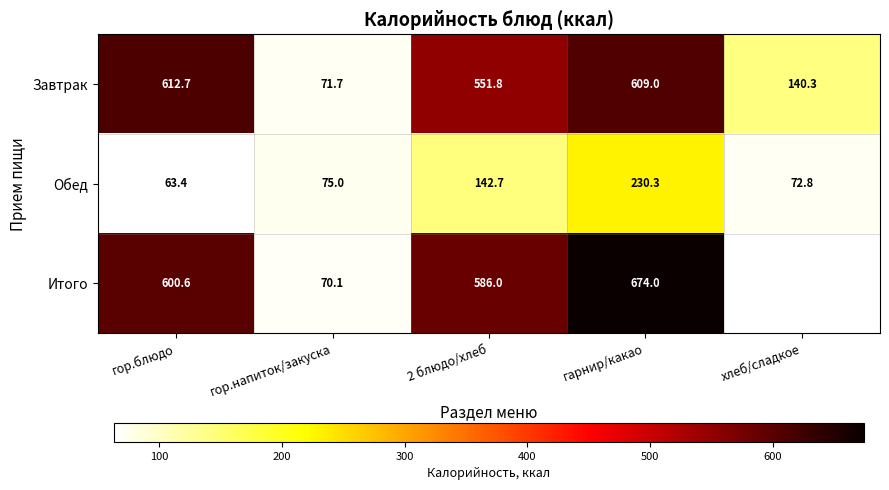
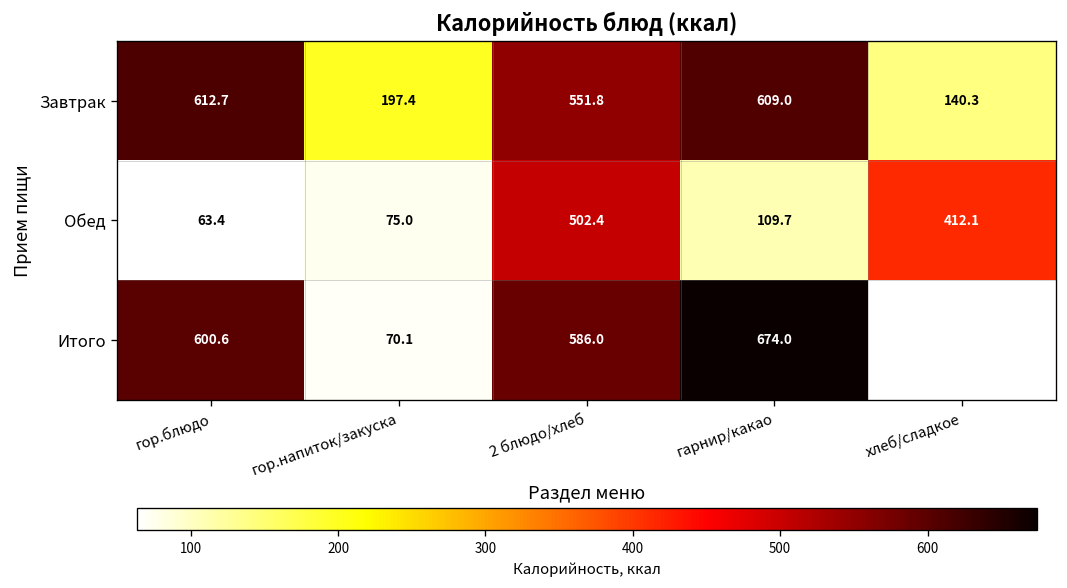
  {
    "Завтрак": {
      "гор.блюдо": 612.7,
-     "гор.напиток/закуска": 71.7,
+     "гор.напиток/закуска": 197.4,
      "2 блюдо/хлеб": 551.8,
      "гарнир/какао": 609.0,
      "хлеб/сладкое": 140.3
    },
    "Обед": {
      "гор.блюдо": 63.4,
      "гор.напиток/закуска": 75.0,
-     "2 блюдо/хлеб": 142.7,
-     "гарнир/какао": 230.3,
-     "хлеб/сладкое": 72.8
+     "2 блюдо/хлеб": 502.4,
+     "гарнир/какао": 109.7,
+     "хлеб/сладкое": 412.1
    },
    "Итого": {
      "гор.блюдо": 600.6,
      "гор.напиток/закуска": 70.1,
      "2 блюдо/хлеб": 586.0,
      "гарнир/какао": 674.0
    }
  }
